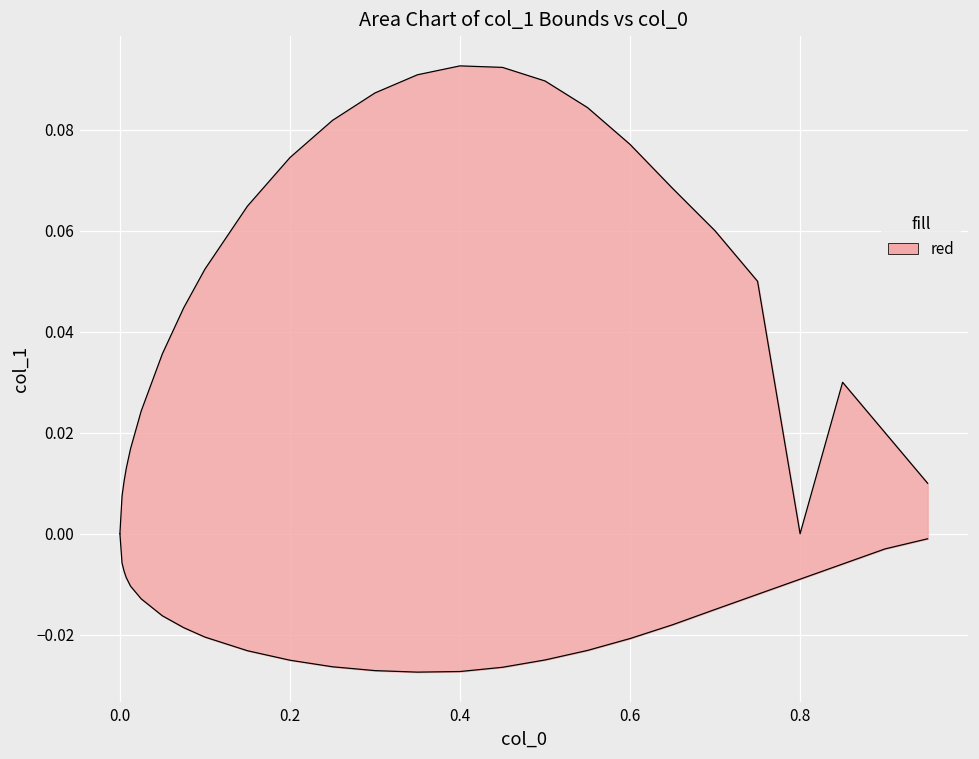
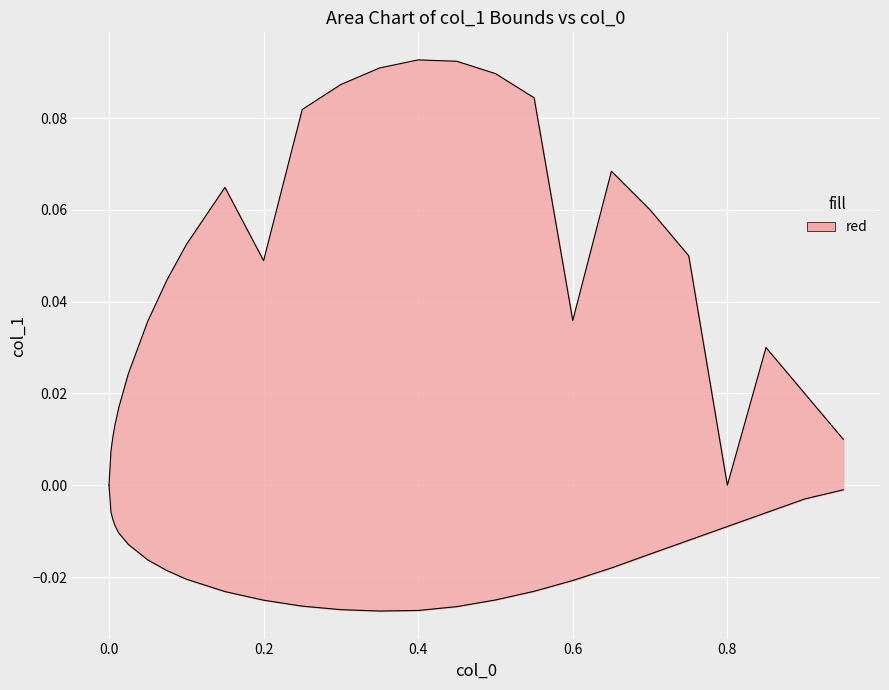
  {
    "red": {
-     "0.2": 0.075,
+     "0.2": 0.049,
      "0.4": 0.093,
-     "0.6": 0.077,
+     "0.6": 0.036,
      "0.8": 0.000
    }
  }
